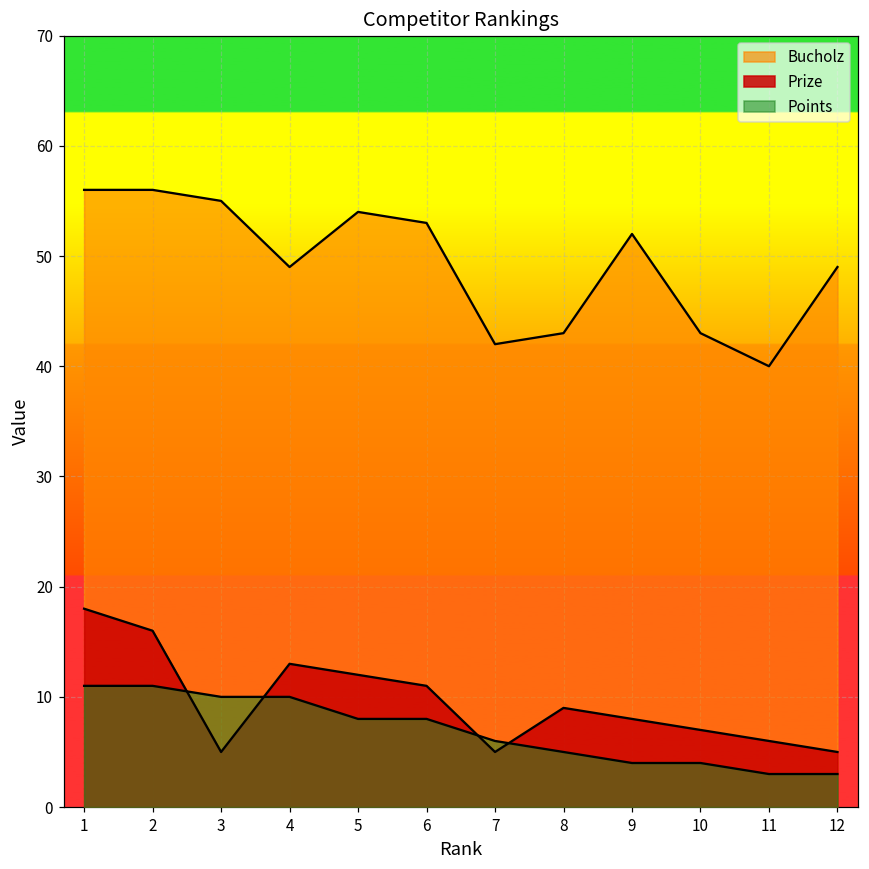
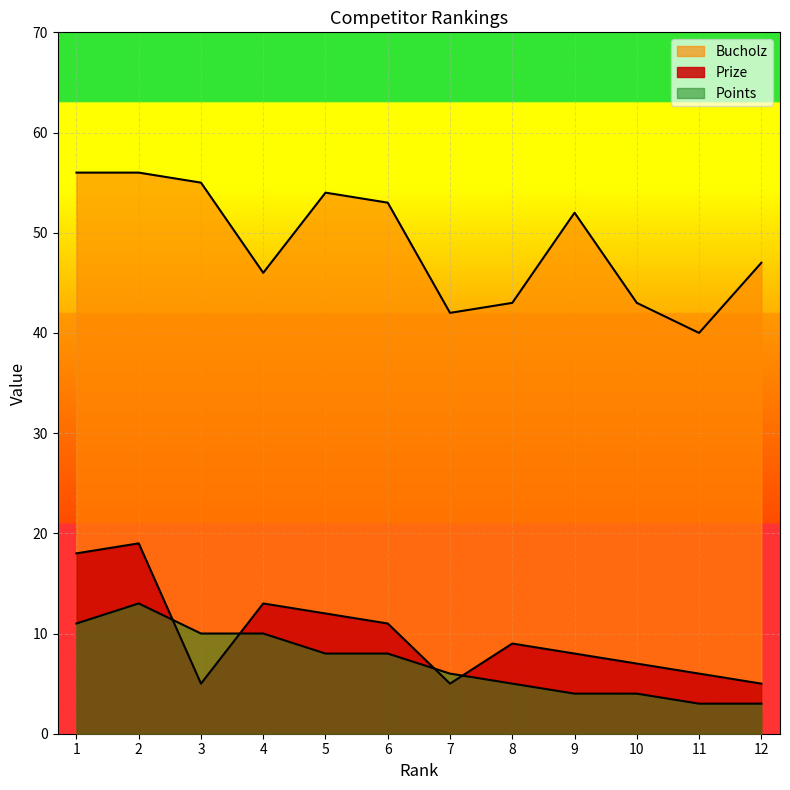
  {
    "Bucholz": {
      "1": 56,
      "2": 56,
      "3": 55,
-     "4": 49,
+     "4": 46,
      "5": 54,
      "6": 53,
      "7": 42,
      "8": 43,
      "9": 52,
      "10": 43,
      "11": 40,
-     "12": 49
+     "12": 47
    },
    "Prize": {
      "1": 18,
-     "2": 16,
+     "2": 19,
      "3": 5,
      "4": 13,
      "5": 12,
      "6": 11,
      "7": 5,
      "8": 9,
      "9": 8,
      "10": 7,
      "11": 6,
      "12": 5
    },
    "Points": {
      "1": 11,
-     "2": 11,
+     "2": 13,
      "3": 10,
      "4": 10,
      "5": 8,
      "6": 8,
      "7": 6,
      "8": 5,
      "9": 4,
      "10": 4,
      "11": 3,
      "12": 3
    }
  }
